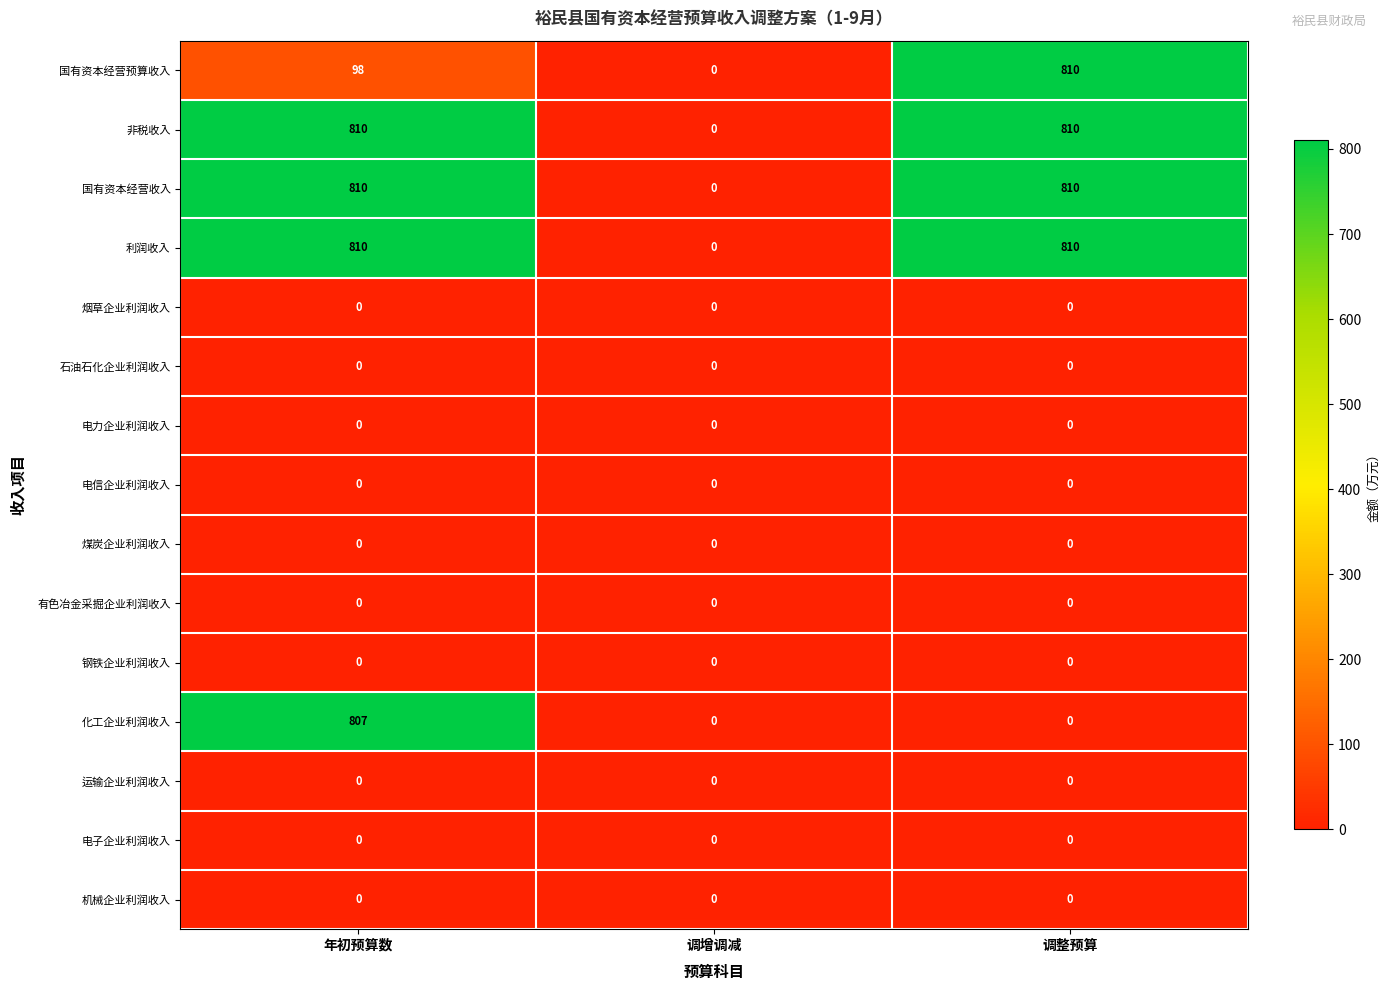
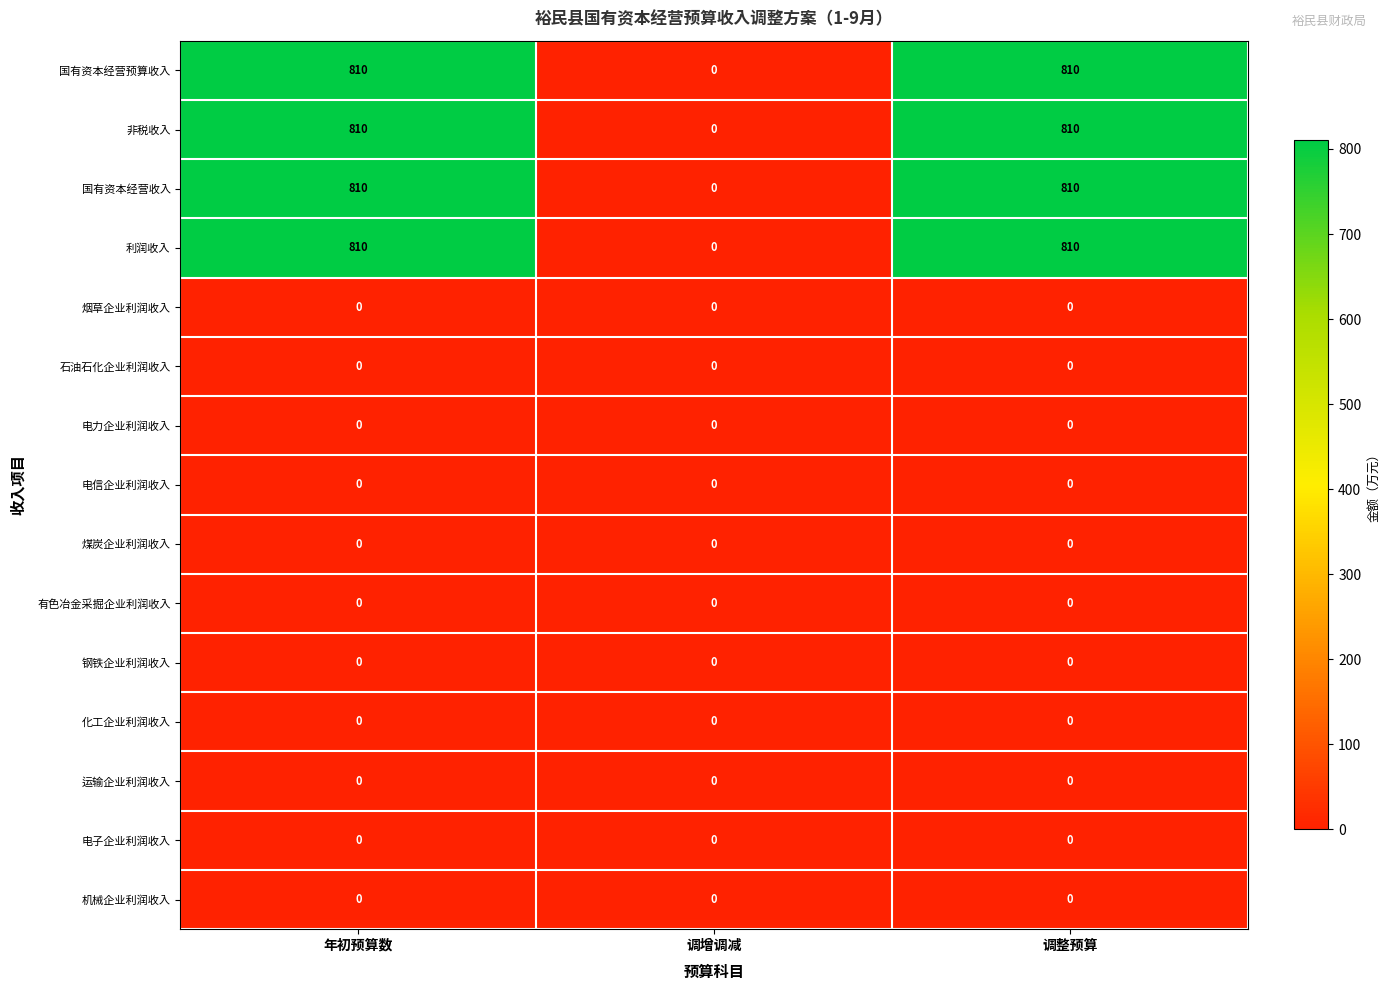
  {
    "国有资本经营预算收入": {
-     "年初预算数": 98,
+     "年初预算数": 810,
      "调增调减": 0,
      "调整预算": 810
    },
    "非税收入": {
      "年初预算数": 810,
      "调增调减": 0,
      "调整预算": 810
    },
    "国有资本经营收入": {
      "年初预算数": 810,
      "调增调减": 0,
      "调整预算": 810
    },
    "利润收入": {
      "年初预算数": 810,
      "调增调减": 0,
      "调整预算": 810
    },
    "烟草企业利润收入": {
      "年初预算数": 0,
      "调增调减": 0,
      "调整预算": 0
    },
    "石油石化企业利润收入": {
      "年初预算数": 0,
      "调增调减": 0,
      "调整预算": 0
    },
    "电力企业利润收入": {
      "年初预算数": 0,
      "调增调减": 0,
      "调整预算": 0
    },
    "电信企业利润收入": {
      "年初预算数": 0,
      "调增调减": 0,
      "调整预算": 0
    },
    "煤炭企业利润收入": {
      "年初预算数": 0,
      "调增调减": 0,
      "调整预算": 0
    },
    "有色冶金采掘企业利润收入": {
      "年初预算数": 0,
      "调增调减": 0,
      "调整预算": 0
    },
    "钢铁企业利润收入": {
      "年初预算数": 0,
      "调增调减": 0,
      "调整预算": 0
    },
    "化工企业利润收入": {
-     "年初预算数": 807,
+     "年初预算数": 0,
      "调增调减": 0,
      "调整预算": 0
    },
    "运输企业利润收入": {
      "年初预算数": 0,
      "调增调减": 0,
      "调整预算": 0
    },
    "电子企业利润收入": {
      "年初预算数": 0,
      "调增调减": 0,
      "调整预算": 0
    },
    "机械企业利润收入": {
      "年初预算数": 0,
      "调增调减": 0,
      "调整预算": 0
    }
  }
